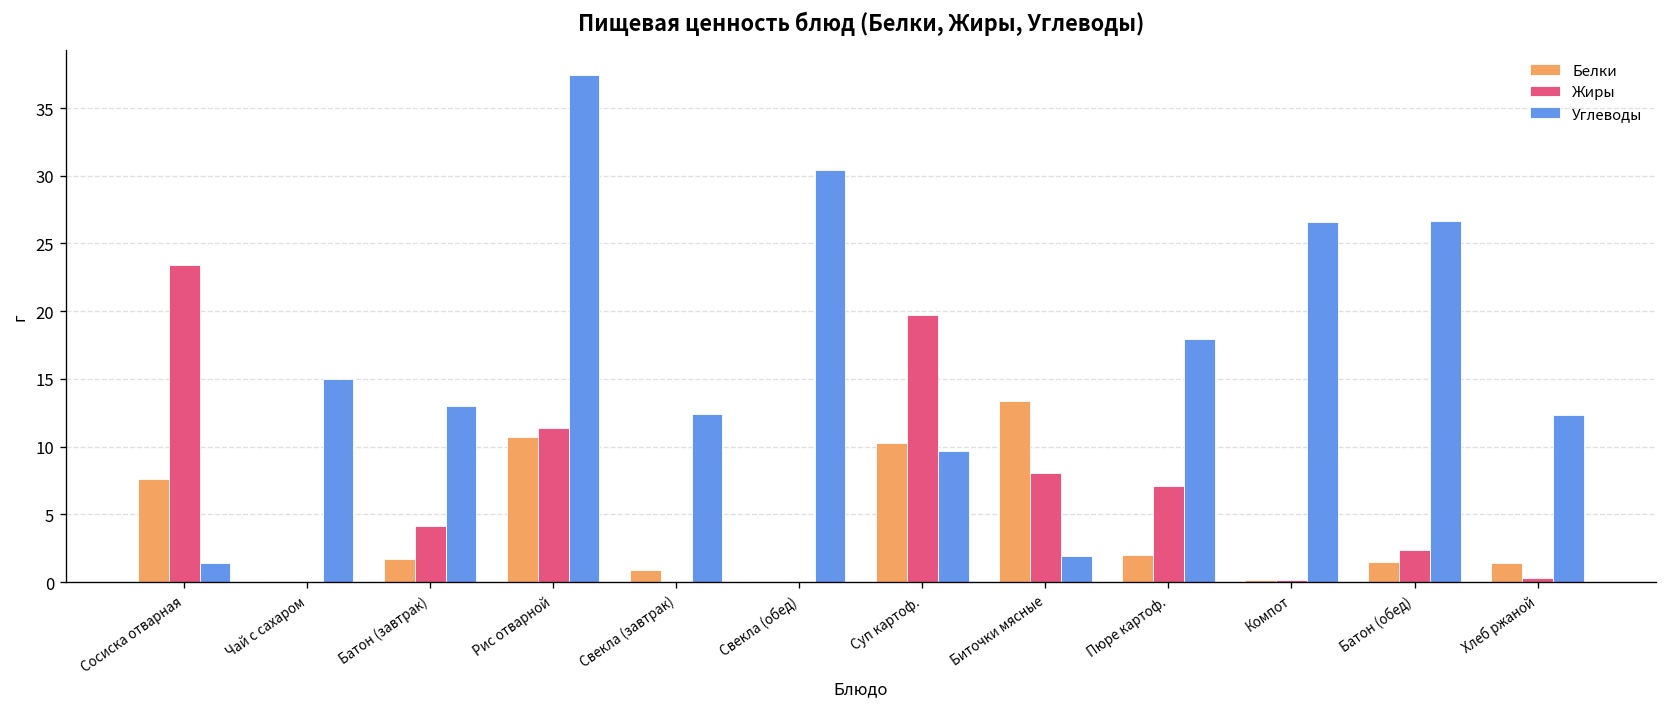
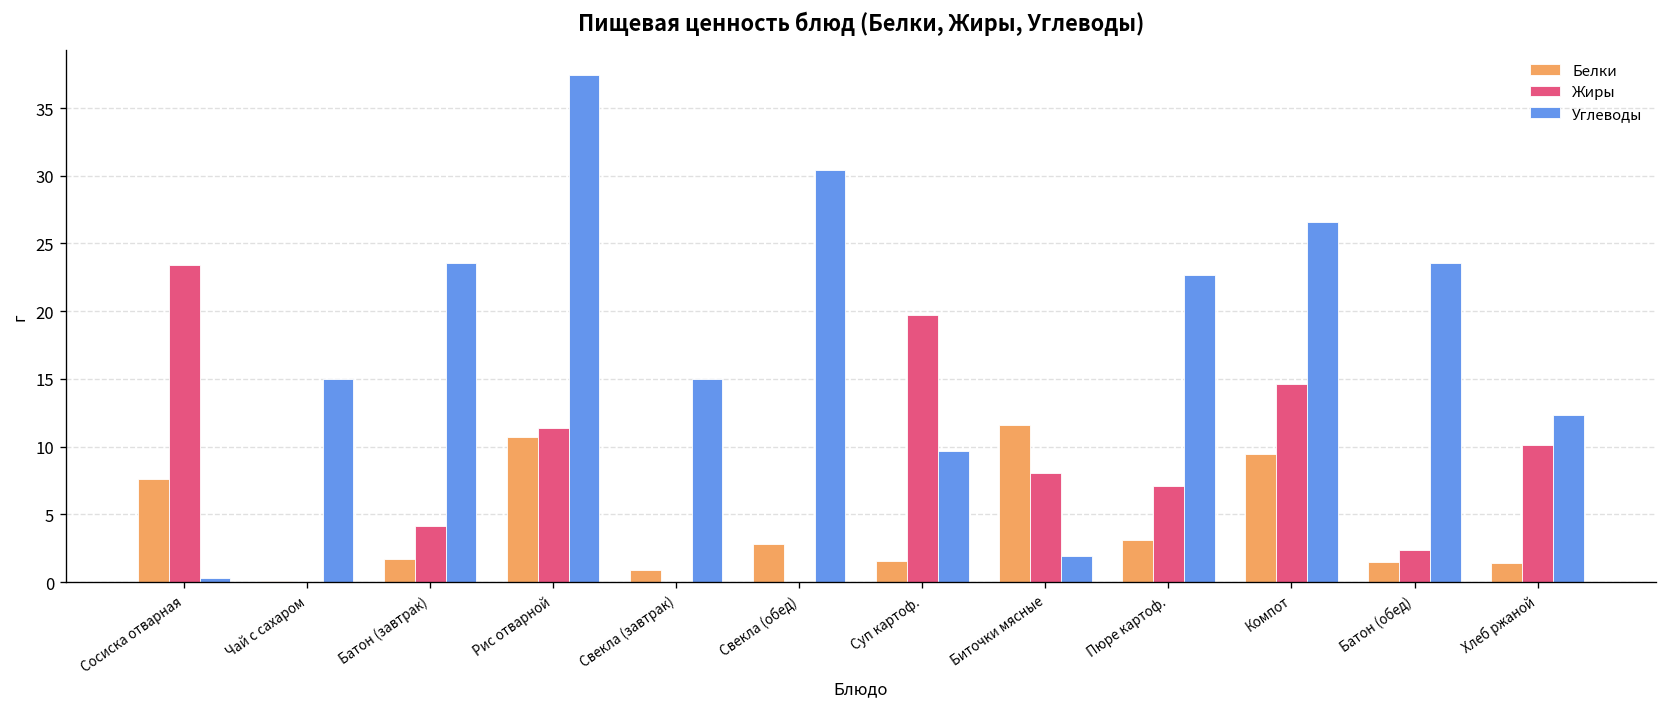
  {
    "Белки": {
      "Сосиска отварная": 7.6,
      "Батон (завтрак)": 1.7,
      "Рис отварной": 10.7,
      "Свекла (завтрак)": 0.9,
-     "Свекла (обед)": 0.1,
-     "Суп картоф.": 10.3,
-     "Биточки мясные": 13.4,
-     "Пюре картоф.": 2.0,
-     "Компот": 0.2,
+     "Свекла (обед)": 2.8,
+     "Суп картоф.": 1.6,
+     "Биточки мясные": 11.6,
+     "Пюре картоф.": 3.1,
+     "Компот": 9.5,
      "Батон (обед)": 1.5,
      "Хлеб ржаной": 1.4
    },
    "Жиры": {
      "Сосиска отварная": 23.4,
      "Чай с сахаром": 0.0,
      "Батон (завтрак)": 4.2,
      "Рис отварной": 11.4,
      "Свекла (завтрак)": 0.0,
      "Свекла (обед)": 0.0,
      "Суп картоф.": 19.8,
      "Биточки мясные": 8.1,
      "Пюре картоф.": 7.1,
-     "Компот": 0.2,
+     "Компот": 14.6,
      "Батон (обед)": 2.4,
-     "Хлеб ржаной": 0.3
+     "Хлеб ржаной": 10.1
    },
    "Углеводы": {
-     "Сосиска отварная": 1.4,
+     "Сосиска отварная": 0.3,
      "Чай с сахаром": 15.0,
-     "Батон (завтрак)": 13.0,
+     "Батон (завтрак)": 23.6,
      "Рис отварной": 37.4,
-     "Свекла (завтрак)": 12.4,
+     "Свекла (завтрак)": 15.0,
      "Свекла (обед)": 30.4,
      "Суп картоф.": 9.7,
      "Биточки мясные": 2.0,
-     "Пюре картоф.": 18.0,
+     "Пюре картоф.": 22.7,
      "Компот": 26.6,
-     "Батон (обед)": 26.7,
+     "Батон (обед)": 23.6,
      "Хлеб ржаной": 12.3
    }
  }
